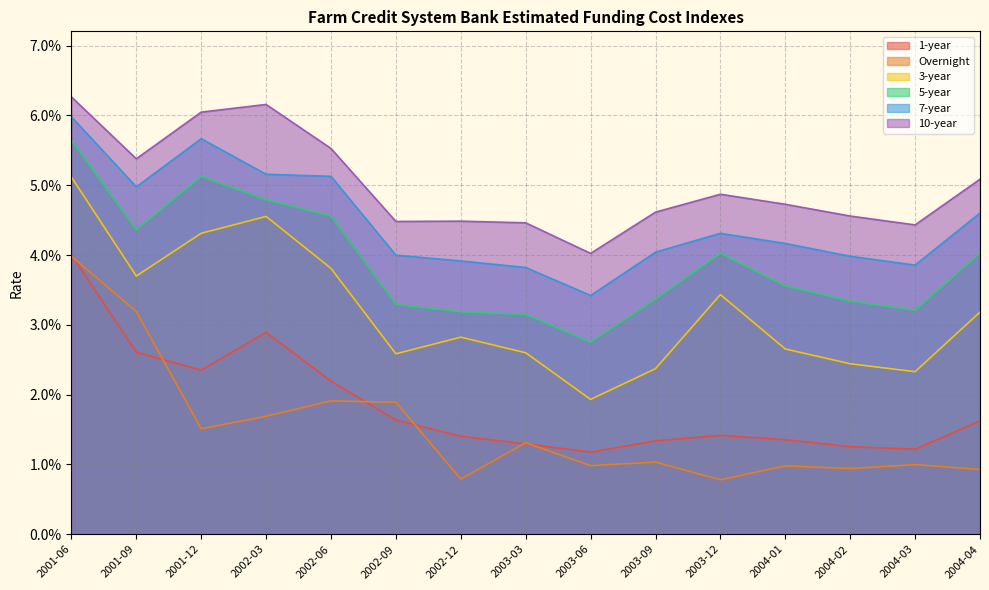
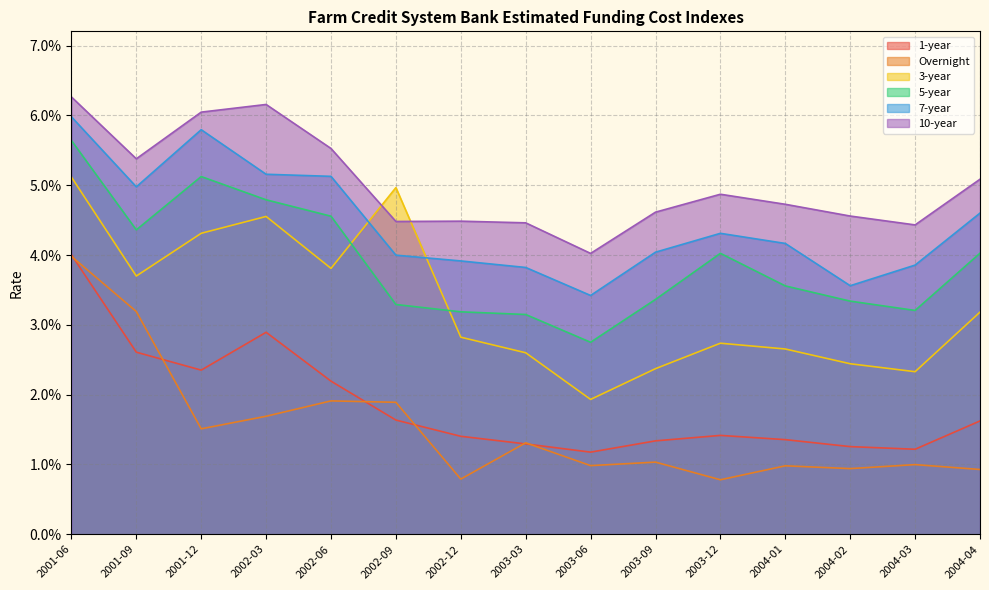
  {
    "3-year": {
      "2001-06": "5.1%",
      "2001-09": "3.7%",
      "2001-12": "4.3%",
      "2002-03": "4.6%",
      "2002-06": "3.8%",
-     "2002-09": "2.6%",
+     "2002-09": "5.0%",
      "2002-12": "2.8%",
      "2003-03": "2.6%",
      "2003-06": "1.9%",
      "2003-09": "2.4%",
-     "2003-12": "3.4%",
+     "2003-12": "2.7%",
      "2004-01": "2.7%",
      "2004-02": "2.4%",
      "2004-03": "2.3%",
      "2004-04": "3.2%"
    },
    "5-year": {
      "2001-06": "5.6%",
      "2001-09": "4.4%",
      "2001-12": "5.1%",
      "2002-03": "4.8%",
      "2002-06": "4.6%",
      "2002-09": "3.3%",
      "2002-12": "3.2%",
      "2003-03": "3.1%",
      "2003-06": "2.8%",
      "2003-09": "3.4%",
      "2003-12": "4.0%",
      "2004-01": "3.6%",
      "2004-02": "3.3%",
      "2004-03": "3.2%",
      "2004-04": "4.0%"
    },
    "7-year": {
      "2001-06": "6.0%",
      "2001-09": "5.0%",
-     "2001-12": "5.7%",
+     "2001-12": "5.8%",
      "2002-03": "5.2%",
      "2002-06": "5.1%",
      "2002-09": "4.0%",
      "2002-12": "3.9%",
      "2003-03": "3.8%",
      "2003-06": "3.4%",
      "2003-09": "4.0%",
      "2003-12": "4.3%",
      "2004-01": "4.2%",
-     "2004-02": "4.0%",
+     "2004-02": "3.6%",
      "2004-03": "3.9%",
      "2004-04": "4.6%"
    },
    "10-year": {
      "2001-06": "6.3%",
      "2001-09": "5.4%",
      "2001-12": "6.0%",
      "2002-03": "6.2%",
      "2002-06": "5.5%",
      "2002-09": "4.5%",
      "2002-12": "4.5%",
      "2003-03": "4.5%",
      "2003-06": "4.0%",
      "2003-09": "4.6%",
      "2003-12": "4.9%",
      "2004-01": "4.7%",
      "2004-02": "4.6%",
      "2004-03": "4.4%",
      "2004-04": "5.1%"
    }
  }
